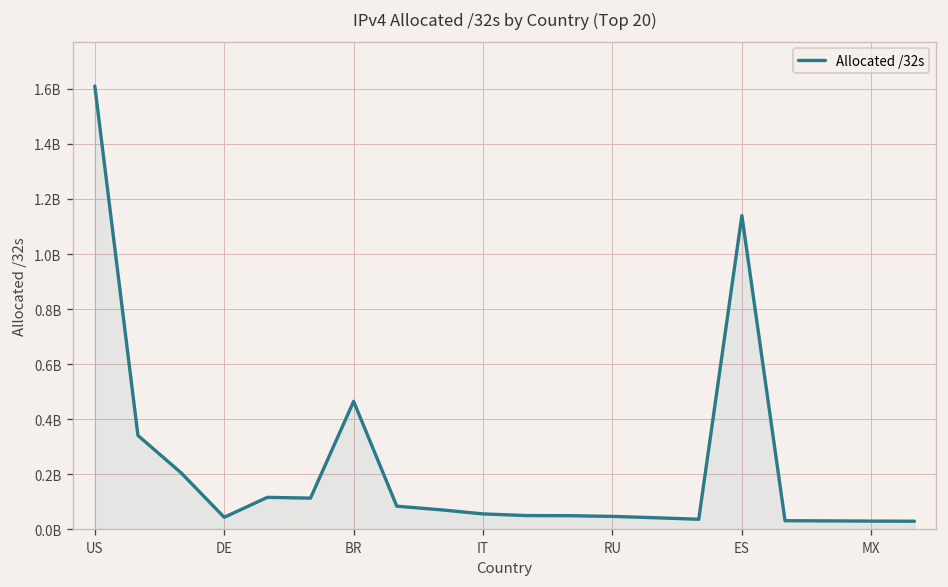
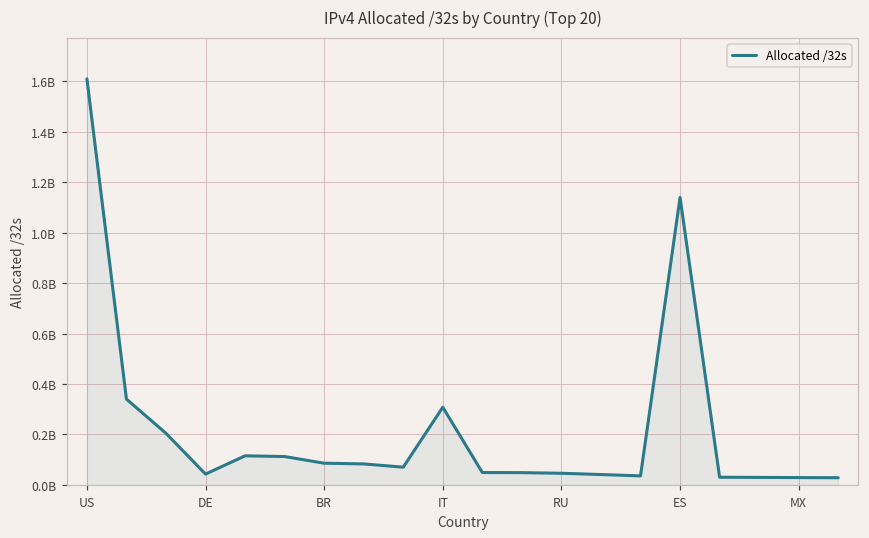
  {
    "US": 1610000000,
    "DE": 40000000,
-   "BR": 460000000,
-   "IT": 60000000,
+   "BR": 90000000,
+   "IT": 310000000,
    "RU": 50000000,
    "ES": 1140000000,
    "MX": 30000000
  }
